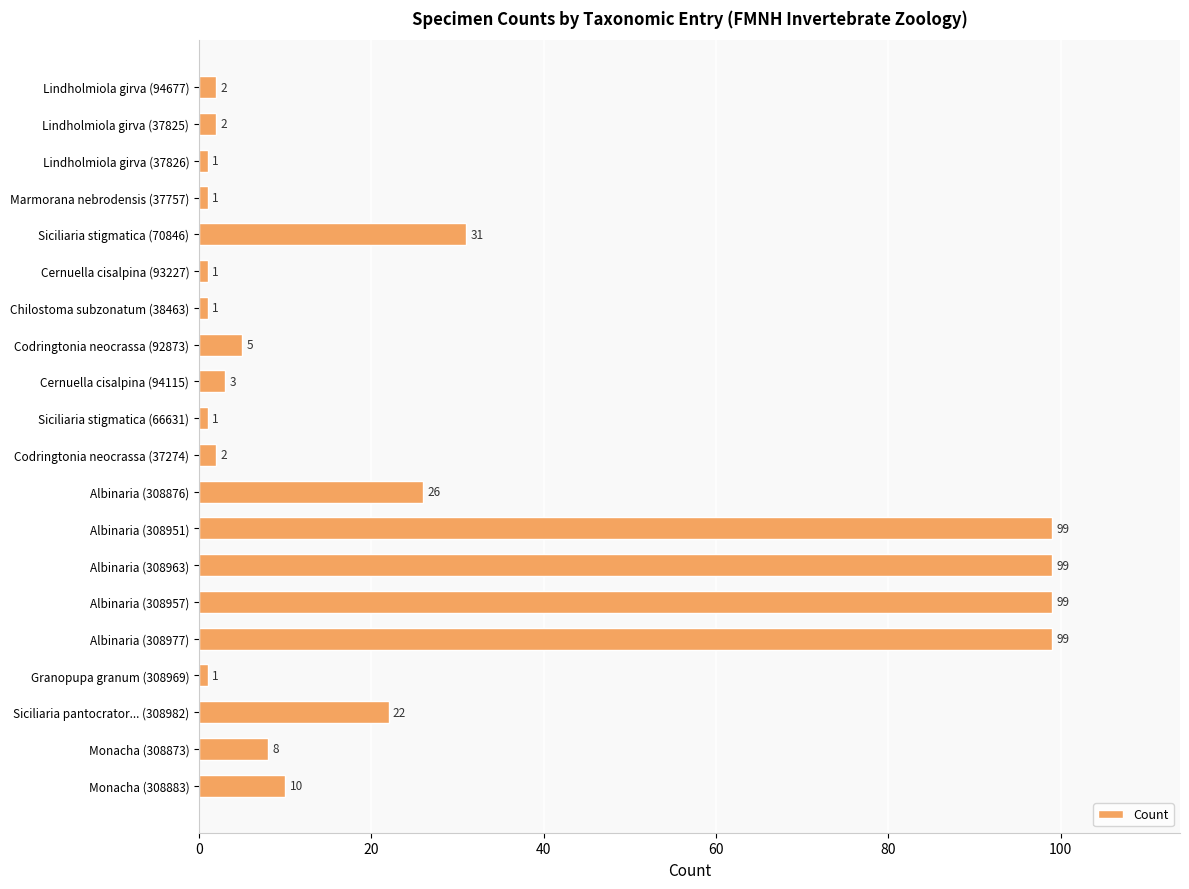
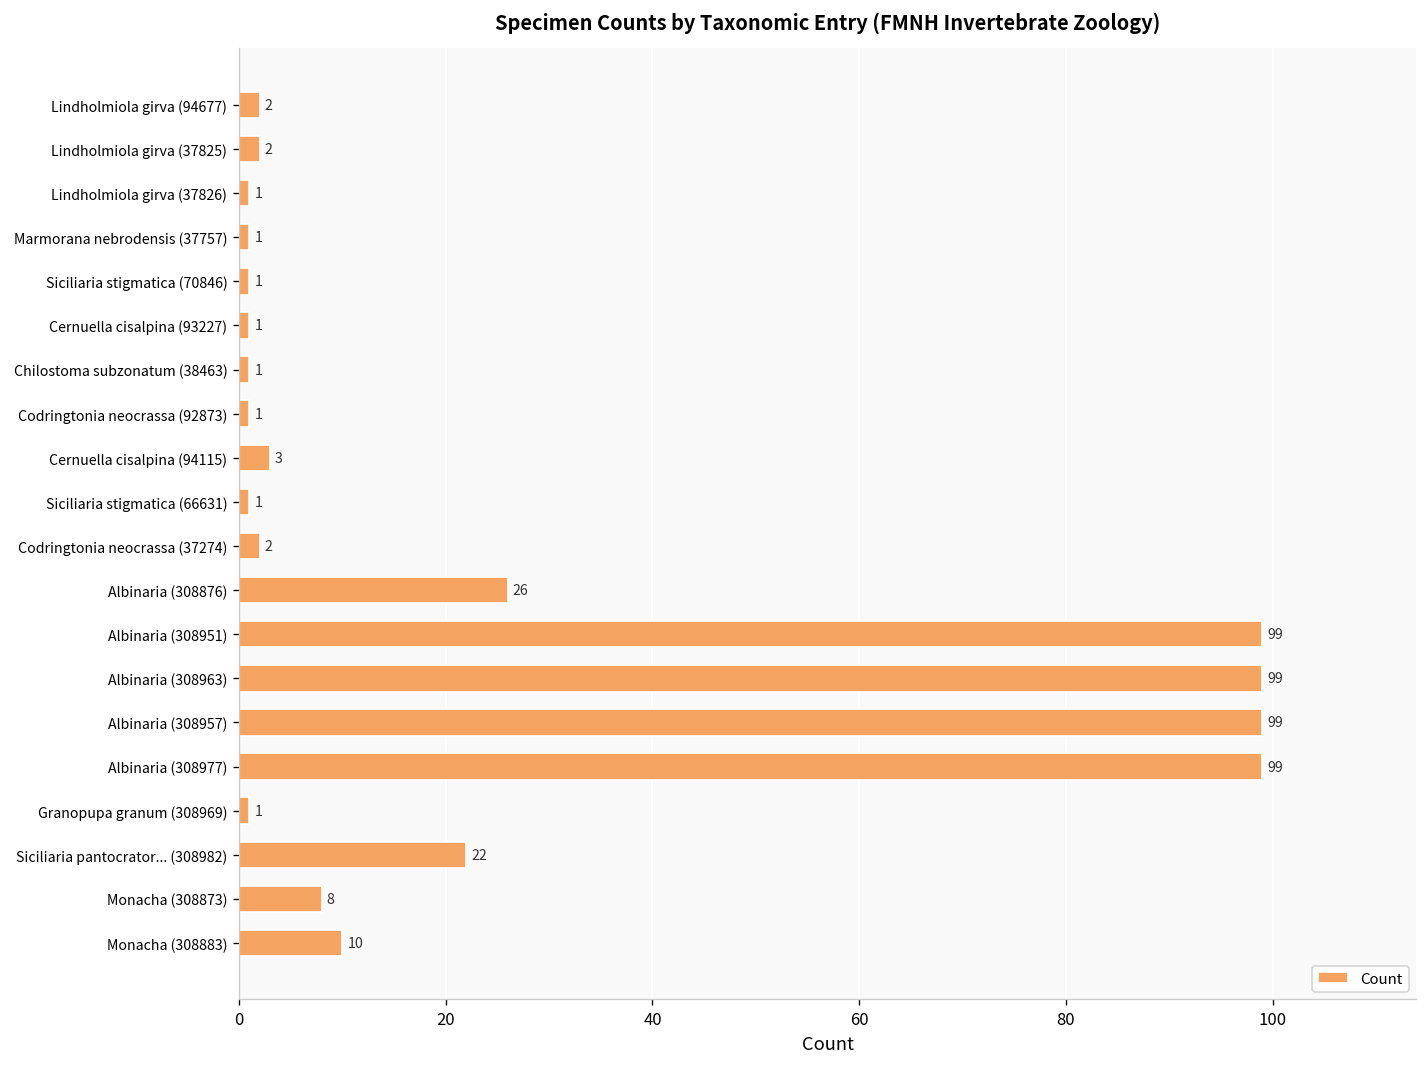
  {
    "Lindholmiola girva (94677)": 2,
    "Lindholmiola girva (37825)": 2,
    "Lindholmiola girva (37826)": 1,
    "Marmorana nebrodensis (37757)": 1,
-   "Siciliaria stigmatica (70846)": 31,
+   "Siciliaria stigmatica (70846)": 1,
    "Cernuella cisalpina (93227)": 1,
    "Chilostoma subzonatum (38463)": 1,
-   "Codringtonia neocrassa (92873)": 5,
+   "Codringtonia neocrassa (92873)": 1,
    "Cernuella cisalpina (94115)": 3,
    "Siciliaria stigmatica (66631)": 1,
    "Codringtonia neocrassa (37274)": 2,
    "Albinaria (308876)": 26,
    "Albinaria (308951)": 99,
    "Albinaria (308963)": 99,
    "Albinaria (308957)": 99,
    "Albinaria (308977)": 99,
    "Granopupa granum (308969)": 1,
    "Siciliaria pantocrator... (308982)": 22,
    "Monacha (308873)": 8,
    "Monacha (308883)": 10
  }
